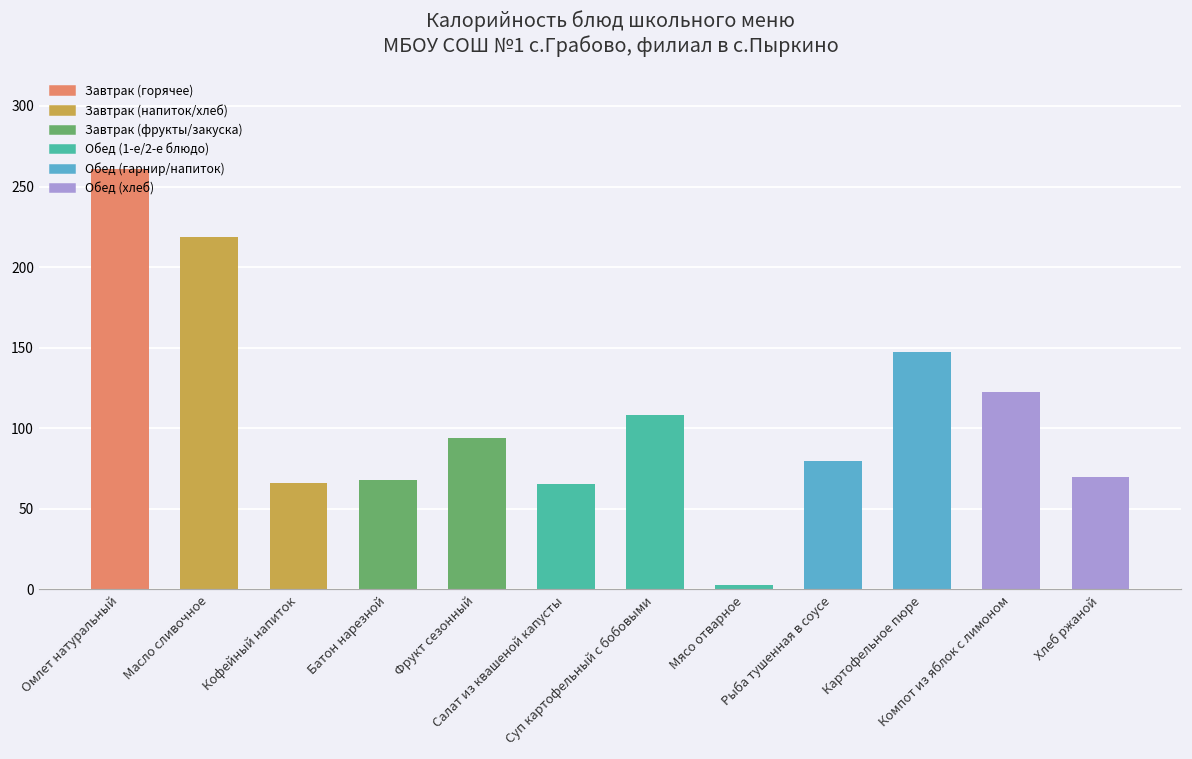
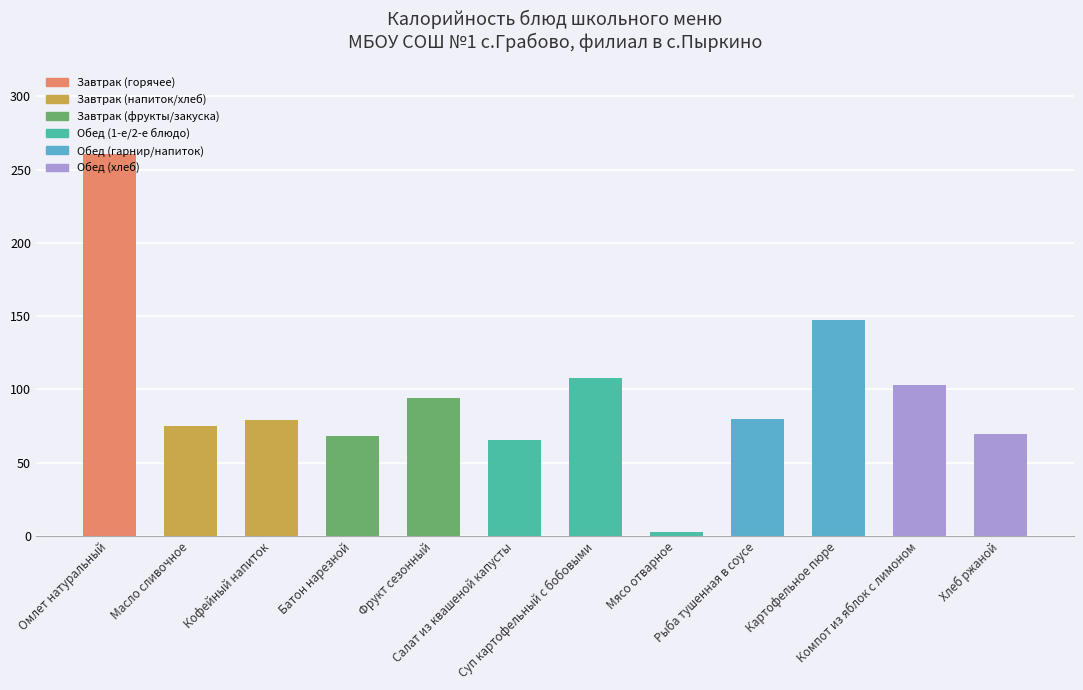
  {
    "Омлет натуральный": 261,
-   "Масло сливочное": 219,
-   "Кофейный напиток": 66,
+   "Масло сливочное": 75,
+   "Кофейный напиток": 79,
    "Батон нарезной": 68,
    "Фрукт сезонный": 94,
    "Салат из квашеной капусты": 65,
    "Суп картофельный с бобовыми": 108,
    "Мясо отварное": 3,
    "Рыба тушенная в соусе": 80,
    "Картофельное пюре": 147,
-   "Компот из яблок с лимоном": 122,
+   "Компот из яблок с лимоном": 103,
    "Хлеб ржаной": 70
  }
